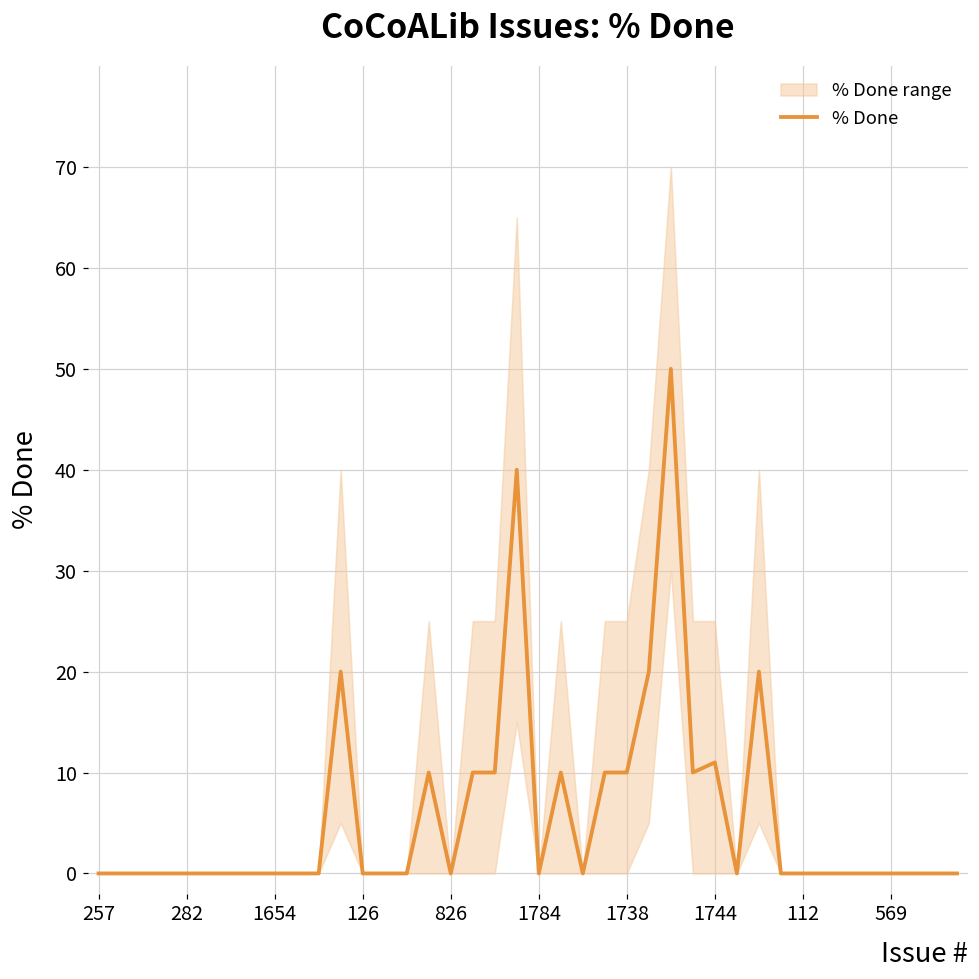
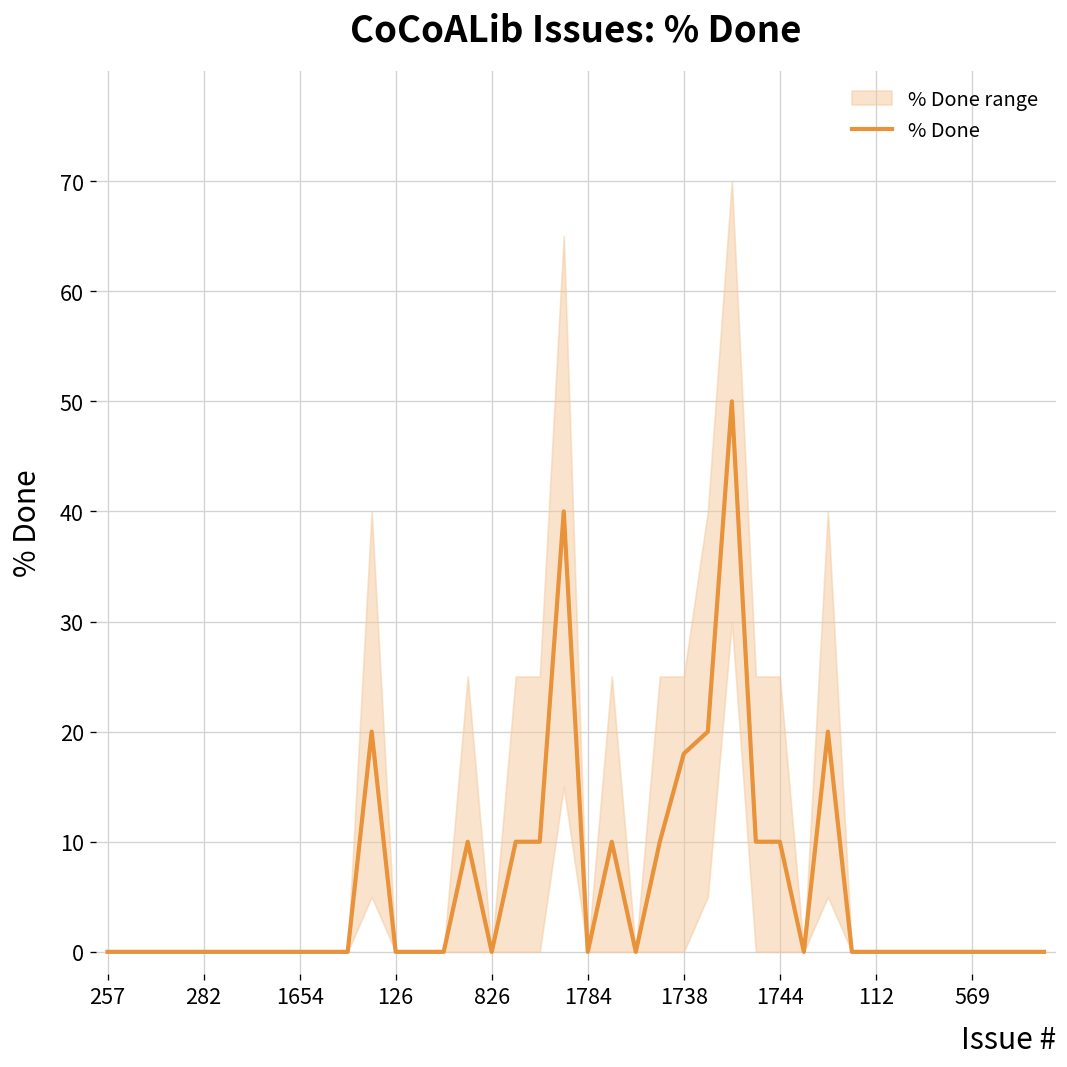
  {
    "% Done": {
-     "1738": 10,
-     "1744": 11
+     "1738": 18,
+     "1744": 10
    }
  }
